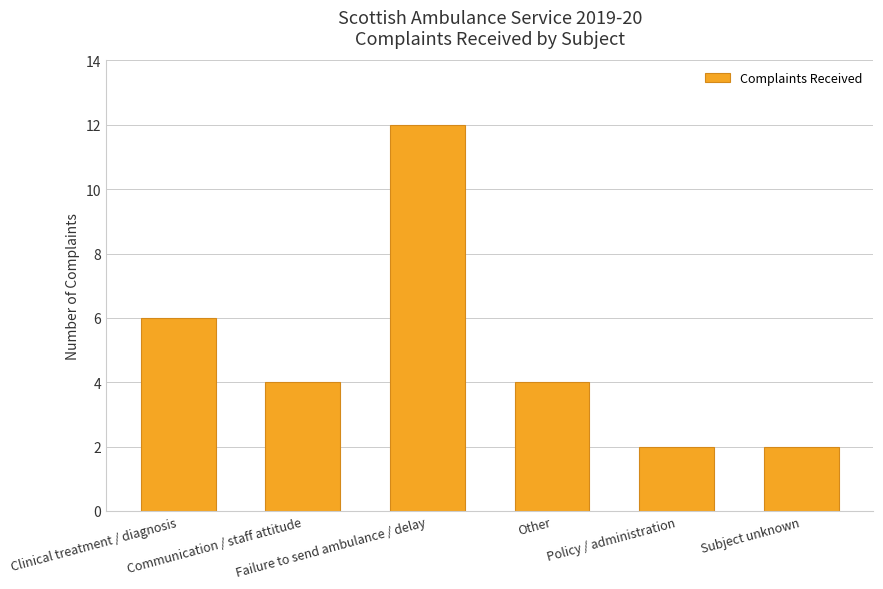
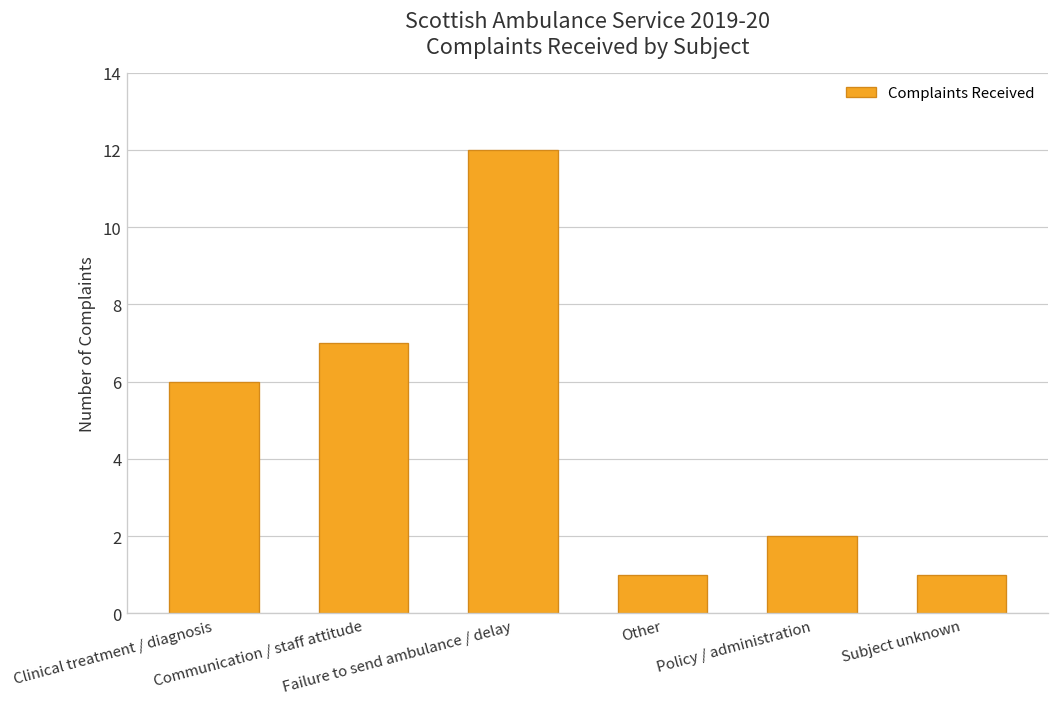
  {
    "Clinical treatment / diagnosis": 6,
-   "Communication / staff attitude": 4,
+   "Communication / staff attitude": 7,
    "Failure to send ambulance / delay": 12,
-   "Other": 4,
+   "Other": 1,
    "Policy / administration": 2,
-   "Subject unknown": 2
+   "Subject unknown": 1
  }
